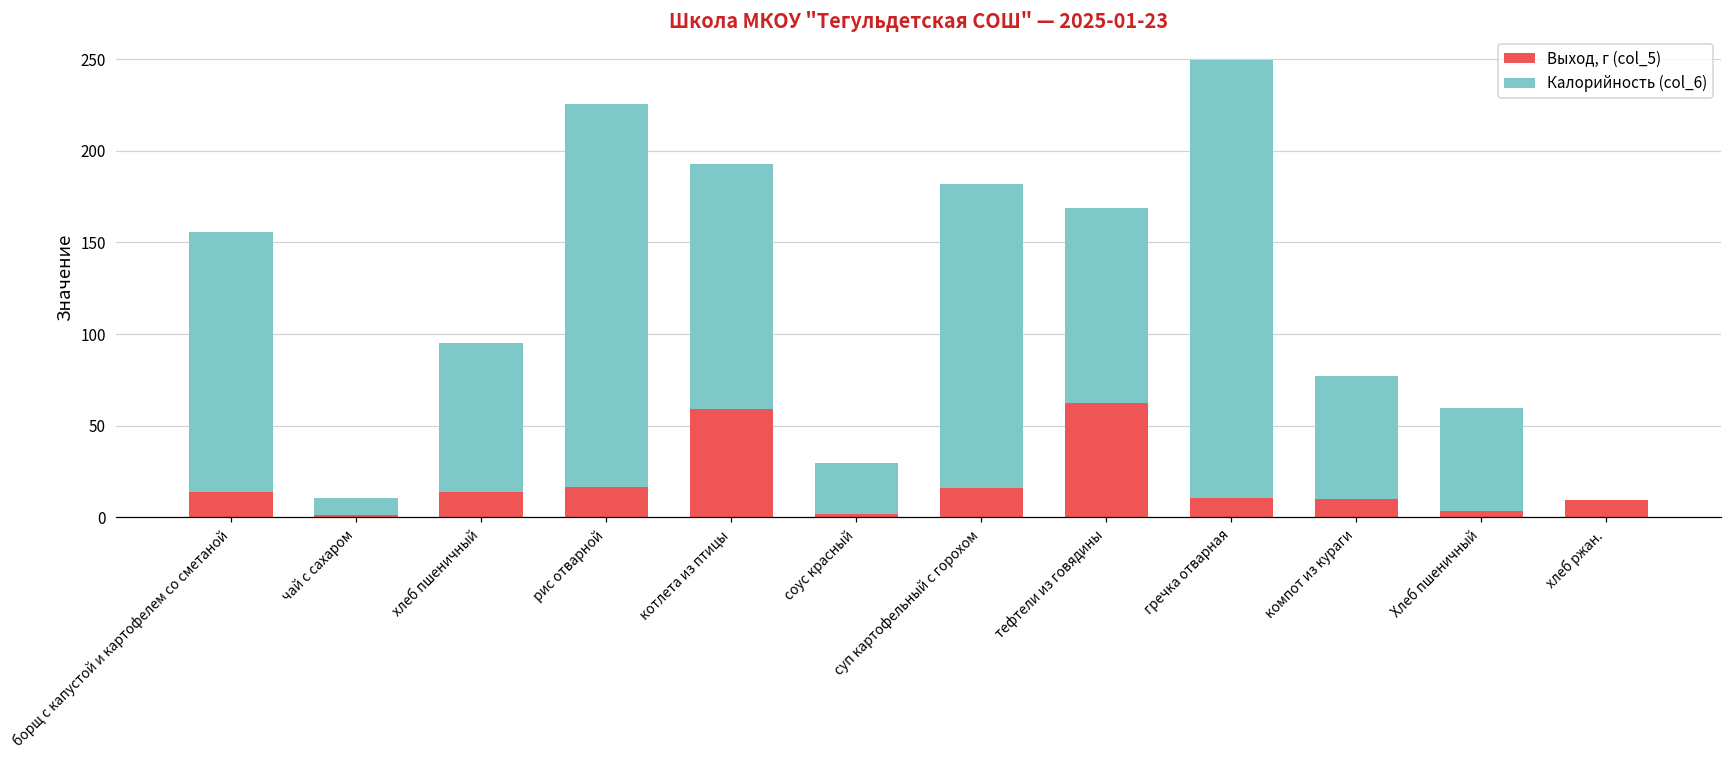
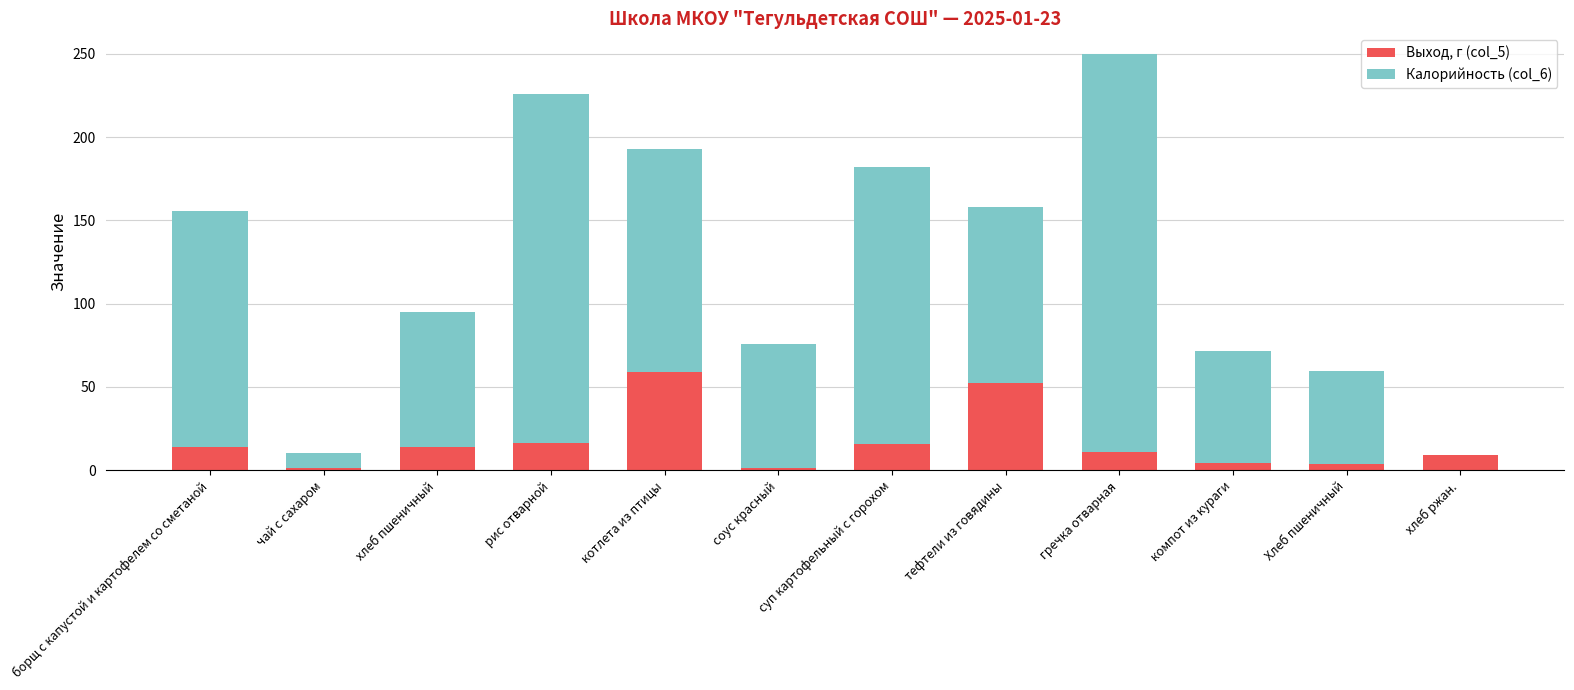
  {
    "Выход, г (col_5)": {
      "борщ с капустой и картофелем со сметаной": 14,
      "хлеб пшеничный": 14,
      "рис отварной": 17,
      "котлета из птицы": 59,
      "соус красный": 2,
      "суп картофельный с горохом": 16,
-     "тефтели из говядины": 63,
+     "тефтели из говядины": 52,
      "гречка отварная": 11,
-     "компот из кураги": 10,
+     "компот из кураги": 5,
      "Хлеб пшеничный": 4,
      "хлеб ржан.": 9
    },
    "Калорийность (col_6)": {
      "борщ с капустой и картофелем со сметаной": 142,
      "чай с сахаром": 9,
      "хлеб пшеничный": 81,
      "рис отварной": 209,
      "котлета из птицы": 134,
-     "соус красный": 28,
+     "соус красный": 74,
      "суп картофельный с горохом": 166,
      "тефтели из говядины": 106,
      "гречка отварная": 239,
      "компот из кураги": 67,
      "Хлеб пшеничный": 56,
      "хлеб ржан.": 0
    }
  }
